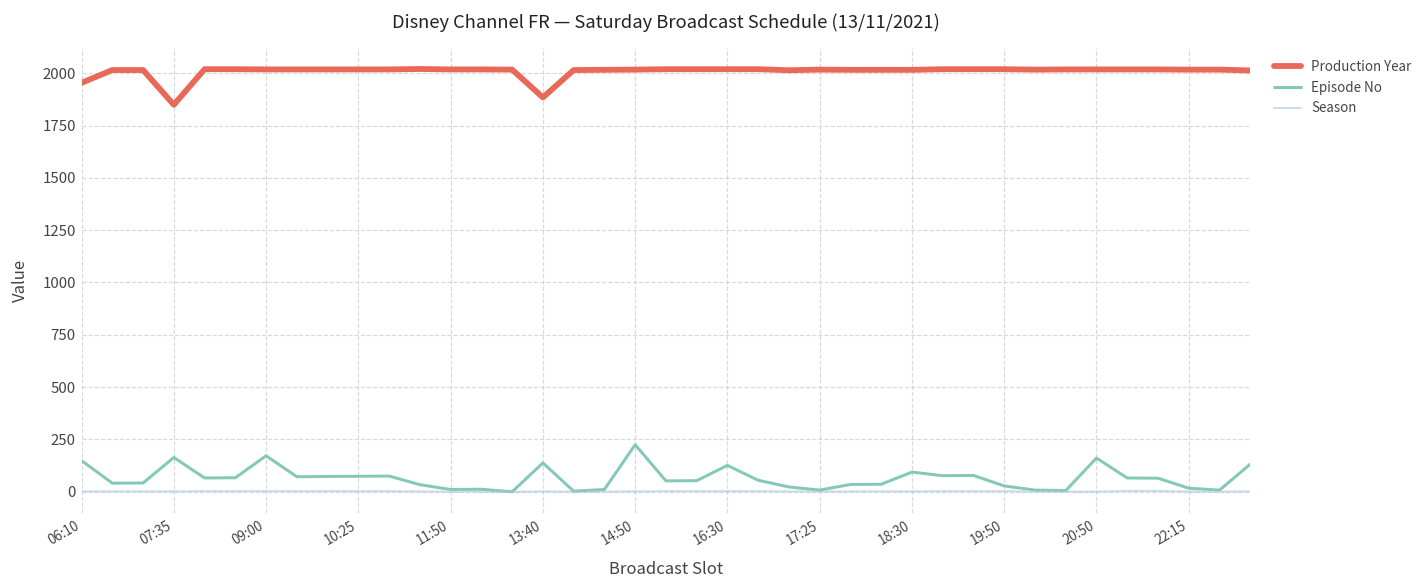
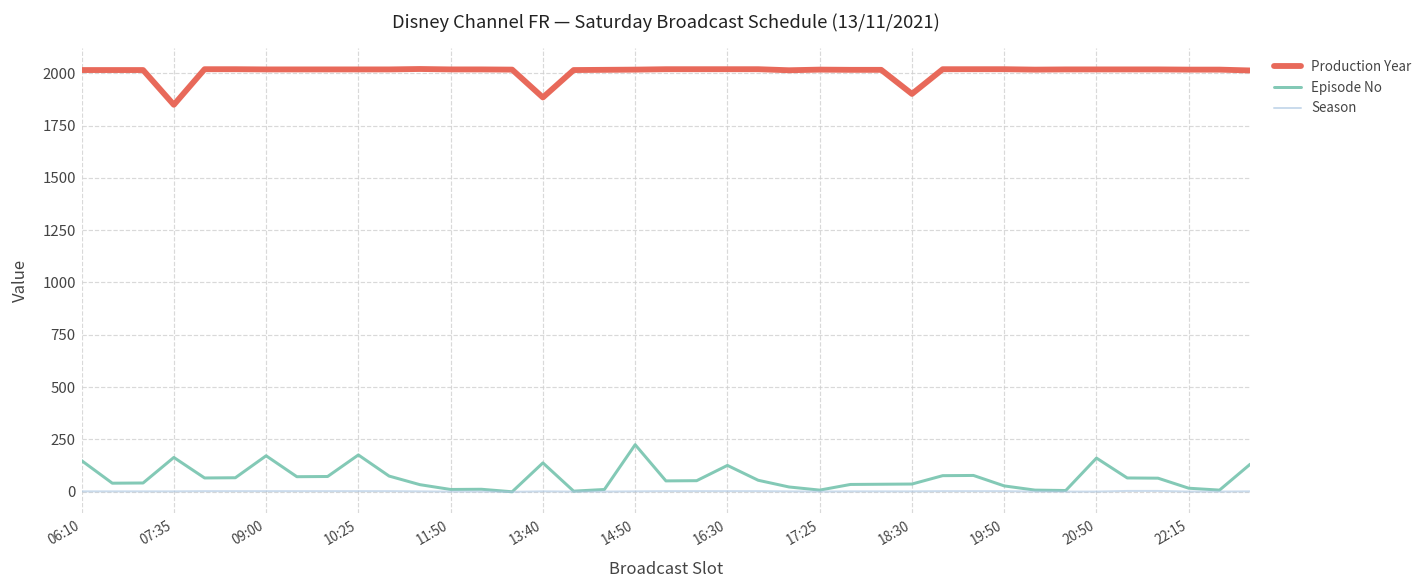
  {
    "Production Year": {
-     "06:10": 1950,
+     "06:10": 2020,
      "07:35": 1850,
      "09:00": 2020,
      "10:25": 2020,
      "11:50": 2020,
      "13:40": 1880,
      "14:50": 2020,
      "16:30": 2020,
      "17:25": 2020,
-     "18:30": 2020,
+     "18:30": 1900,
      "19:50": 2020,
      "20:50": 2020,
      "22:15": 2020
    },
    "Episode No": {
      "06:10": 150,
      "07:35": 160,
      "09:00": 170,
-     "10:25": 70,
+     "10:25": 180,
      "13:40": 140,
      "14:50": 230,
      "16:30": 130,
-     "18:30": 90,
+     "18:30": 40,
      "19:50": 30,
      "20:50": 160,
      "22:15": 20
    },
    "Season": {
      "06:10": 0,
      "07:35": 0,
      "09:00": 0,
      "10:25": 0,
      "13:40": 0,
      "14:50": 0,
      "16:30": 0,
      "18:30": 0,
      "19:50": 0,
      "20:50": 0,
      "22:15": 0
    }
  }
